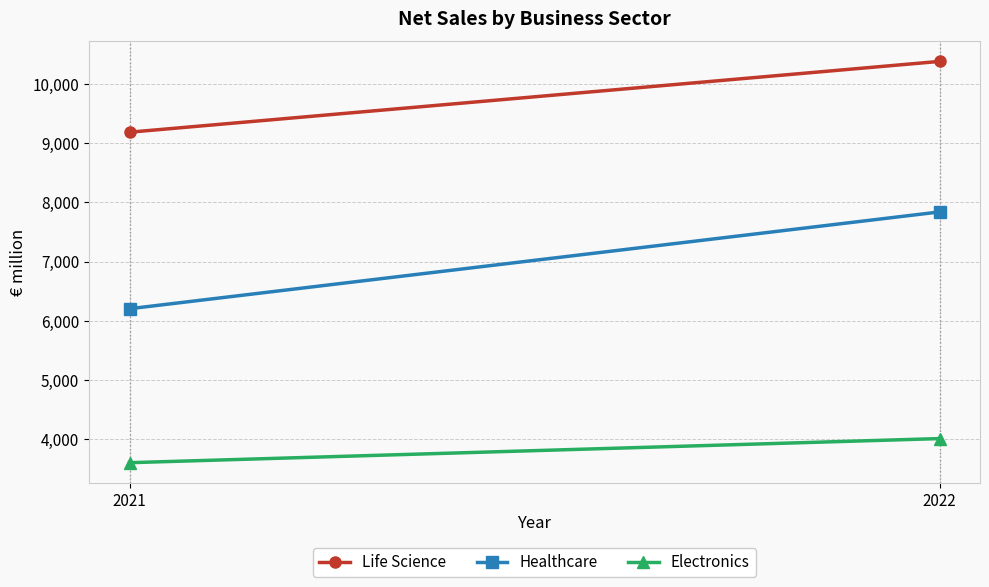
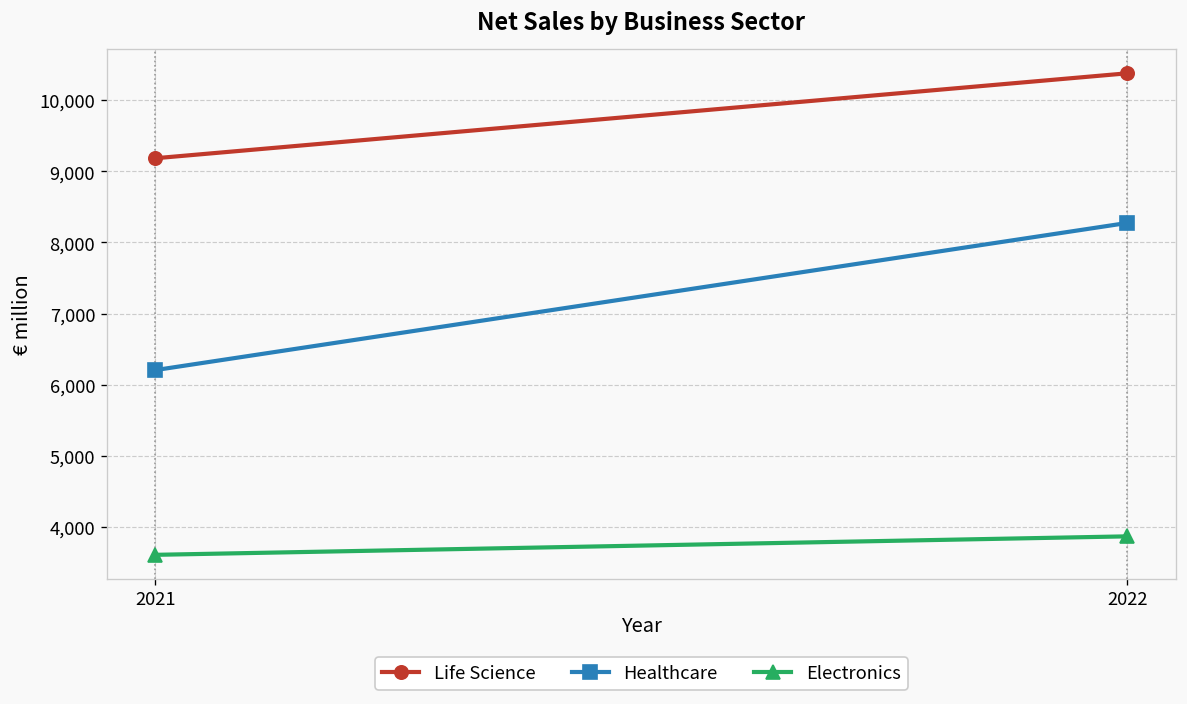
  {
    "Life Science": {
      "2021": "9,200",
      "2022": "10,400"
    },
    "Healthcare": {
      "2021": "6,200",
-     "2022": "7,800"
+     "2022": "8,300"
    },
    "Electronics": {
      "2021": "3,600",
-     "2022": "4,000"
+     "2022": "3,900"
    }
  }
